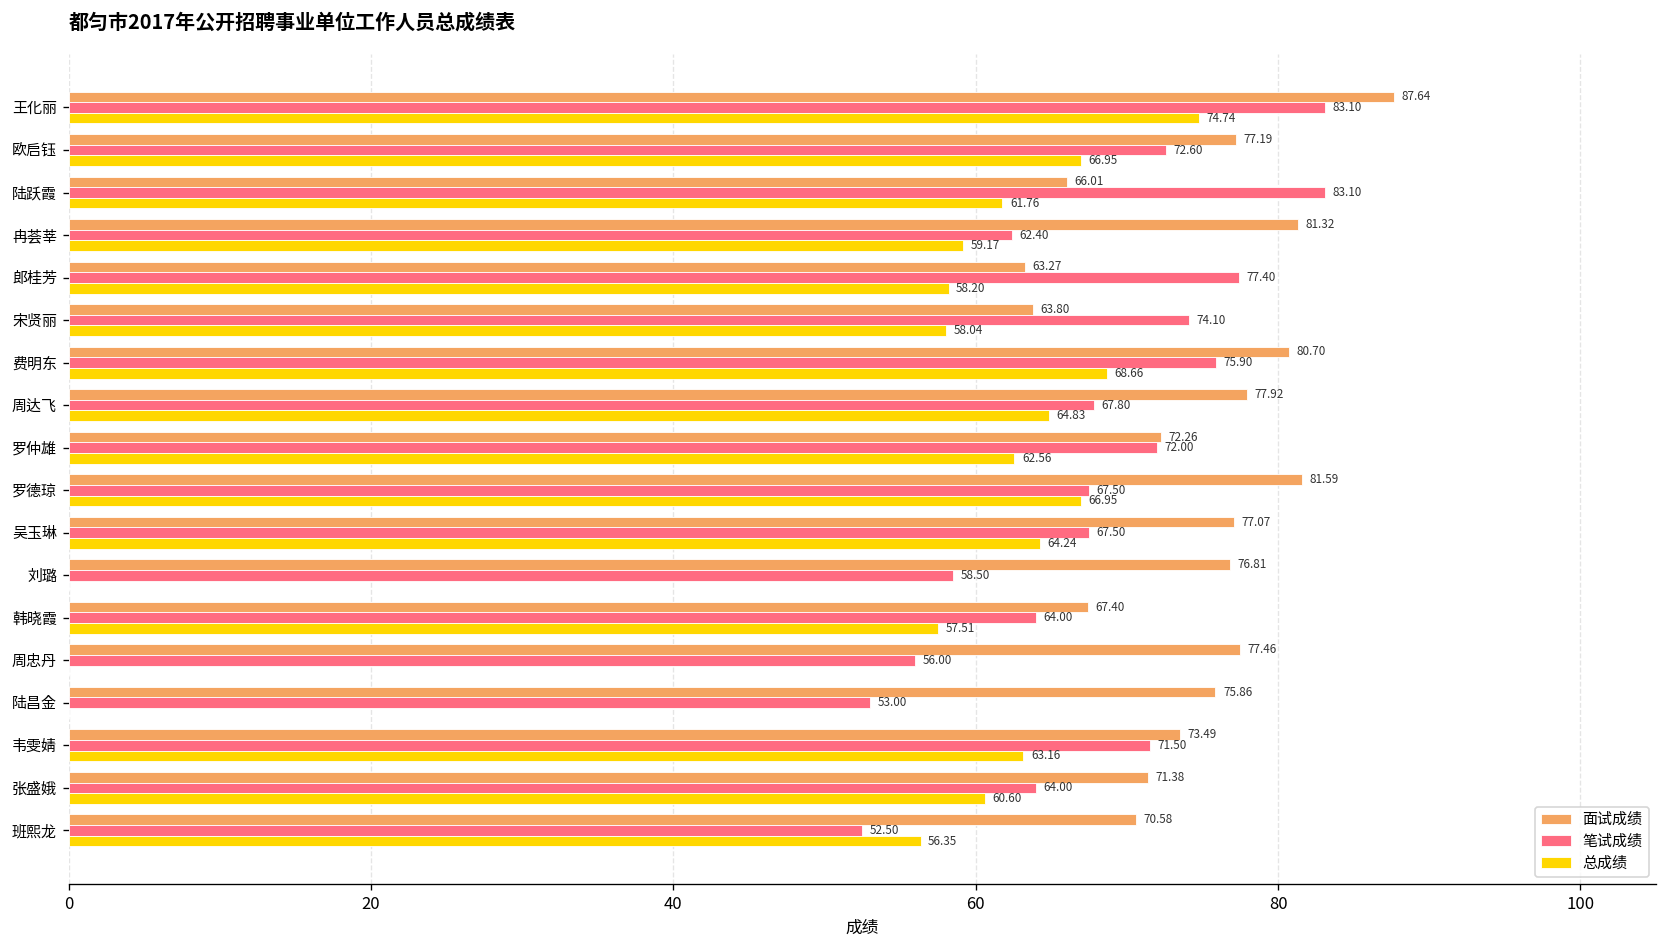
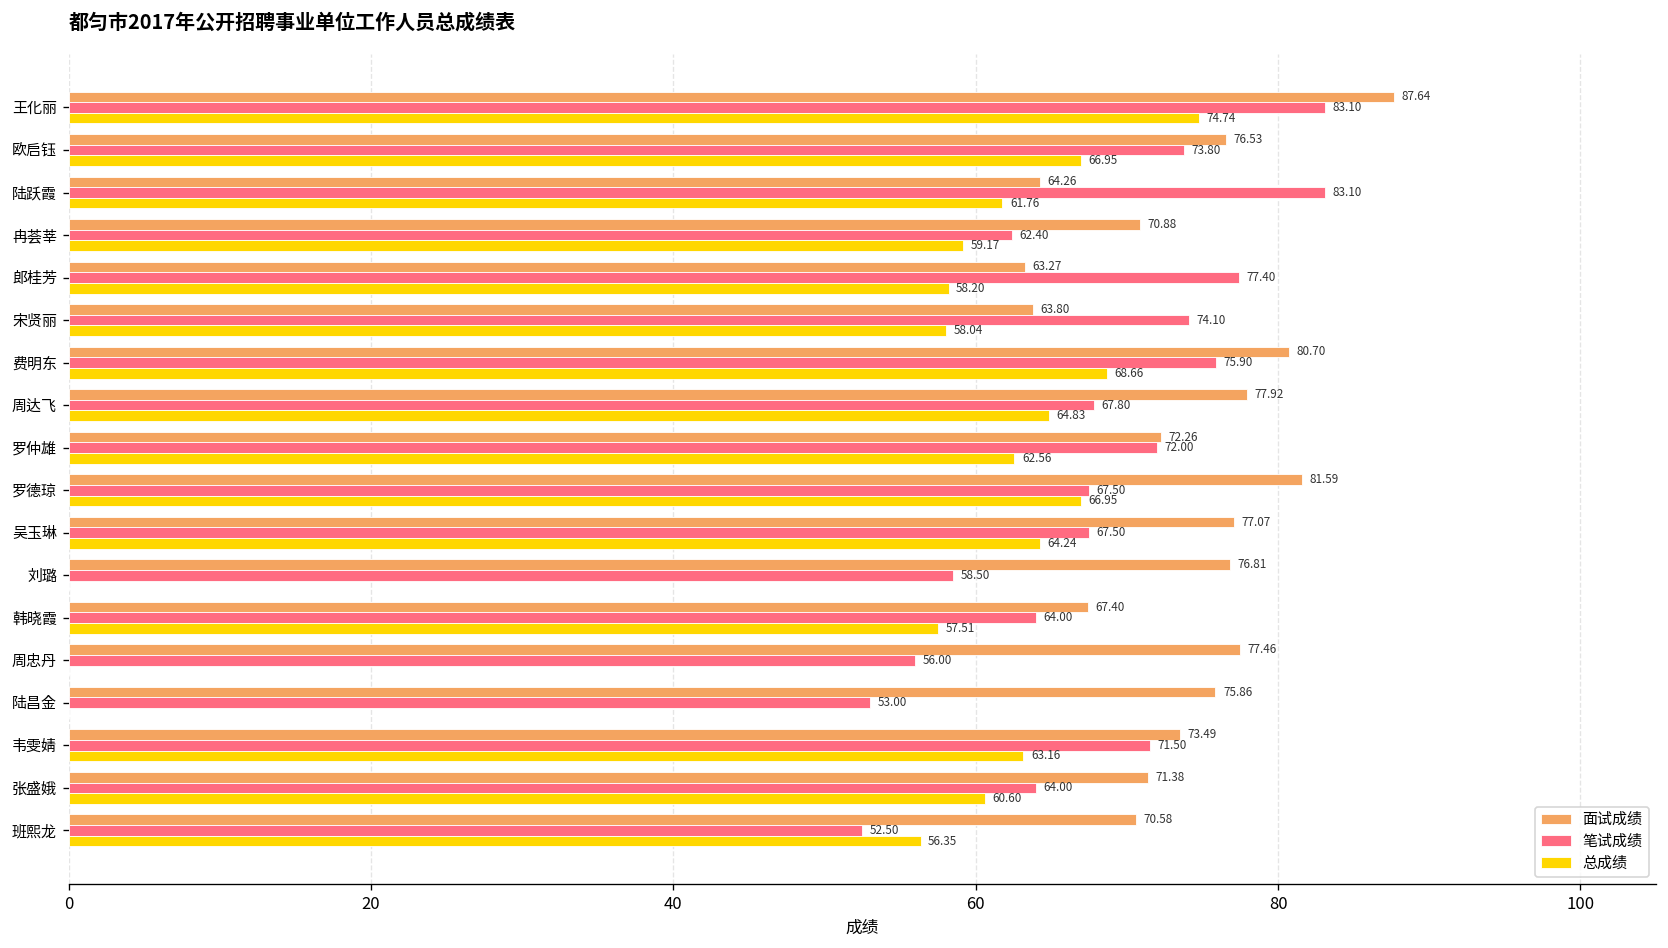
  {
    "面试成绩": {
      "王化丽": 87.64,
-     "欧启钰": 77.19,
-     "陆跃霞": 66.01,
-     "冉荟莘": 81.32,
+     "欧启钰": 76.53,
+     "陆跃霞": 64.26,
+     "冉荟莘": 70.88,
      "郎桂芳": 63.27,
      "宋贤丽": 63.80,
      "费明东": 80.70,
      "周达飞": 77.92,
      "罗仲雄": 72.26,
      "罗德琼": 81.59,
      "吴玉琳": 77.07,
      "刘璐": 76.81,
      "韩晓霞": 67.40,
      "周忠丹": 77.46,
      "陆昌金": 75.86,
      "韦雯婧": 73.49,
      "张盛娥": 71.38,
      "班熙龙": 70.58
    },
    "笔试成绩": {
      "王化丽": 83.10,
-     "欧启钰": 72.60,
+     "欧启钰": 73.80,
      "陆跃霞": 83.10,
      "冉荟莘": 62.40,
      "郎桂芳": 77.40,
      "宋贤丽": 74.10,
      "费明东": 75.90,
      "周达飞": 67.80,
      "罗仲雄": 72.00,
      "罗德琼": 67.50,
      "吴玉琳": 67.50,
      "刘璐": 58.50,
      "韩晓霞": 64.00,
      "周忠丹": 56.00,
      "陆昌金": 53.00,
      "韦雯婧": 71.50,
      "张盛娥": 64.00,
      "班熙龙": 52.50
    },
    "总成绩": {
      "王化丽": 74.74,
      "欧启钰": 66.95,
      "陆跃霞": 61.76,
      "冉荟莘": 59.17,
      "郎桂芳": 58.20,
      "宋贤丽": 58.04,
      "费明东": 68.66,
      "周达飞": 64.83,
      "罗仲雄": 62.56,
      "罗德琼": 66.95,
      "吴玉琳": 64.24,
      "韩晓霞": 57.51,
      "韦雯婧": 63.16,
      "张盛娥": 60.60,
      "班熙龙": 56.35
    }
  }
